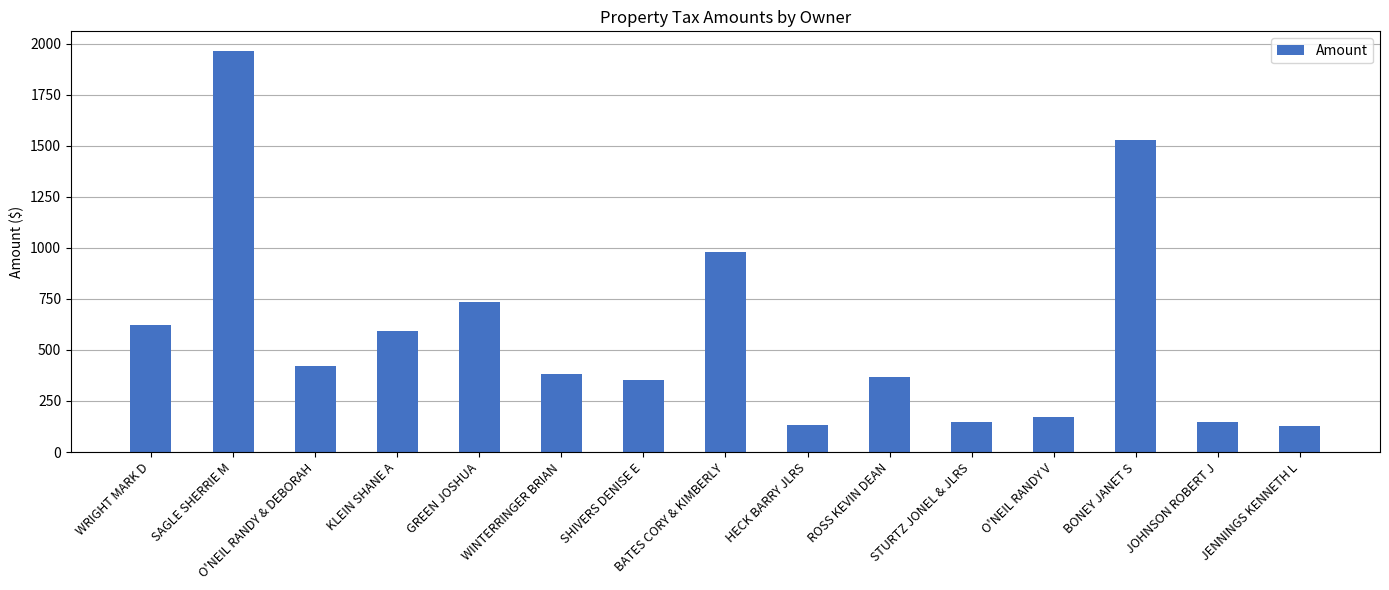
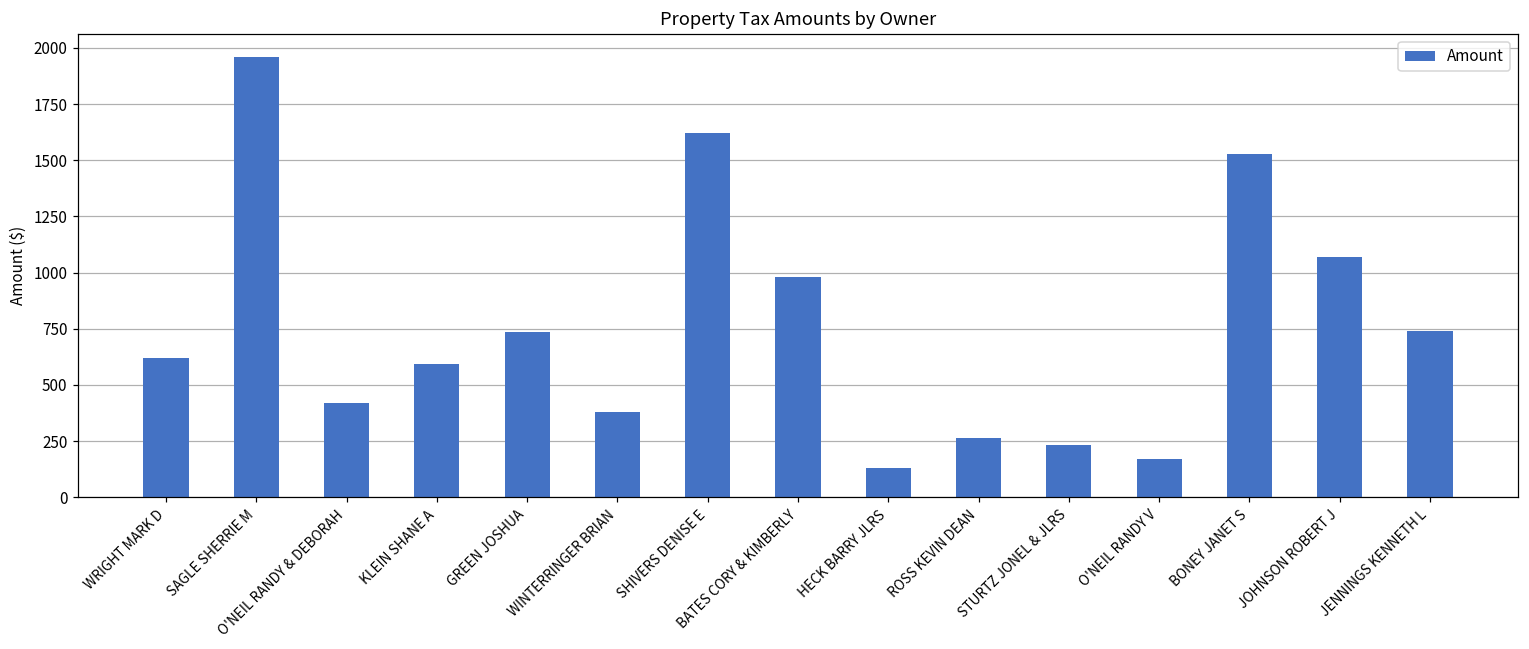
  {
    "WRIGHT MARK D": 620,
    "SAGLE SHERRIE M": 1960,
    "O'NEIL RANDY & DEBORAH": 420,
    "KLEIN SHANE A": 590,
    "GREEN JOSHUA": 740,
    "WINTERRINGER BRIAN": 380,
-   "SHIVERS DENISE E": 350,
+   "SHIVERS DENISE E": 1620,
    "BATES CORY & KIMBERLY": 980,
    "HECK BARRY JLRS": 130,
-   "ROSS KEVIN DEAN": 370,
-   "STURTZ JONEL & JLRS": 150,
+   "ROSS KEVIN DEAN": 260,
+   "STURTZ JONEL & JLRS": 230,
    "O'NEIL RANDY V": 170,
    "BONEY JANET S": 1530,
-   "JOHNSON ROBERT J": 140,
-   "JENNINGS KENNETH L": 130
+   "JOHNSON ROBERT J": 1070,
+   "JENNINGS KENNETH L": 740
  }
